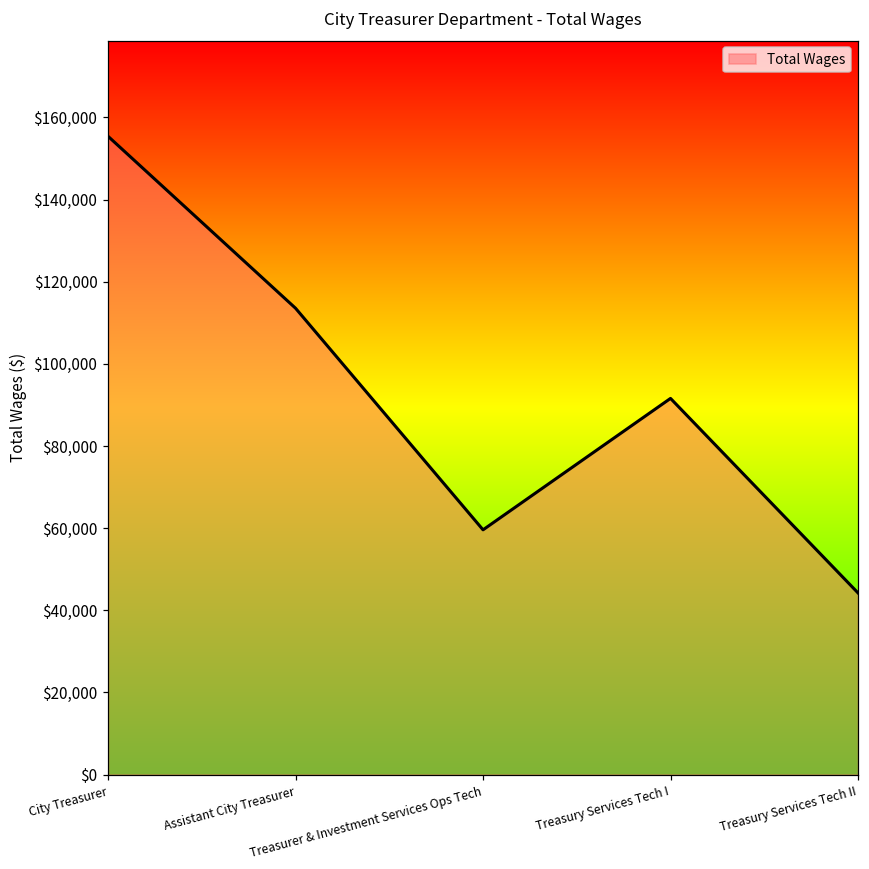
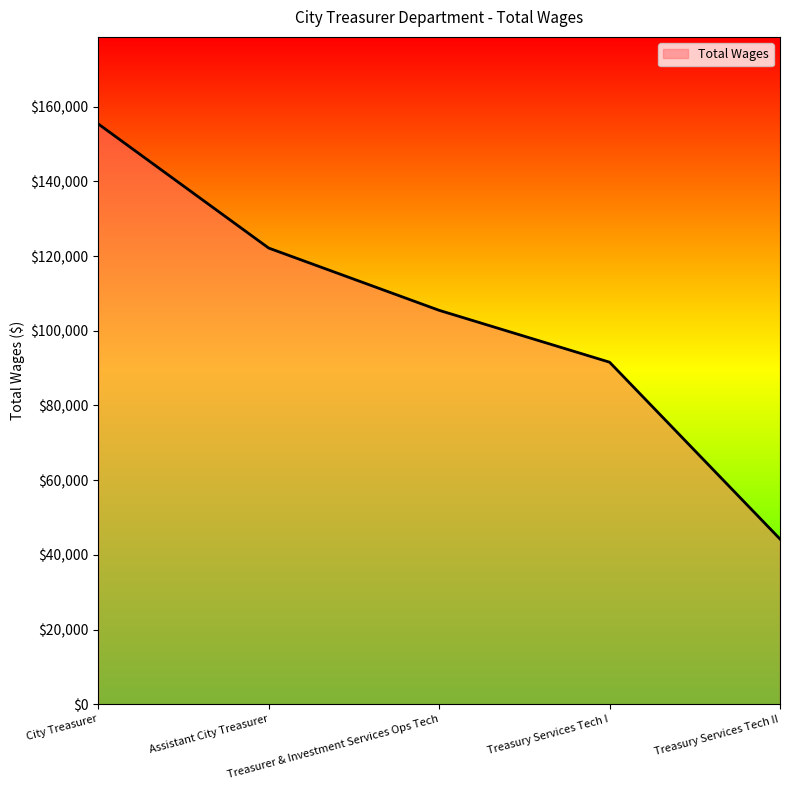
  {
    "City Treasurer": "$155,000",
-   "Assistant City Treasurer": "$114,000",
-   "Treasurer & Investment Services Ops Tech": "$60,000",
+   "Assistant City Treasurer": "$122,000",
+   "Treasurer & Investment Services Ops Tech": "$105,000",
    "Treasury Services Tech I": "$92,000",
    "Treasury Services Tech II": "$44,000"
  }
